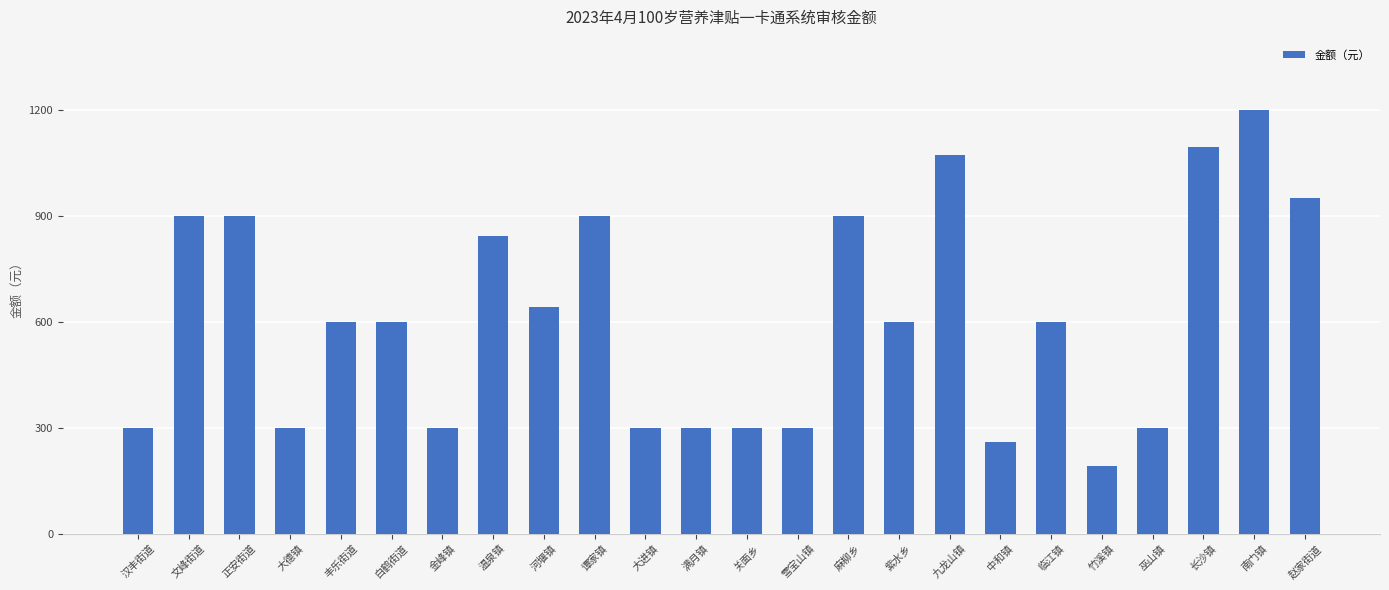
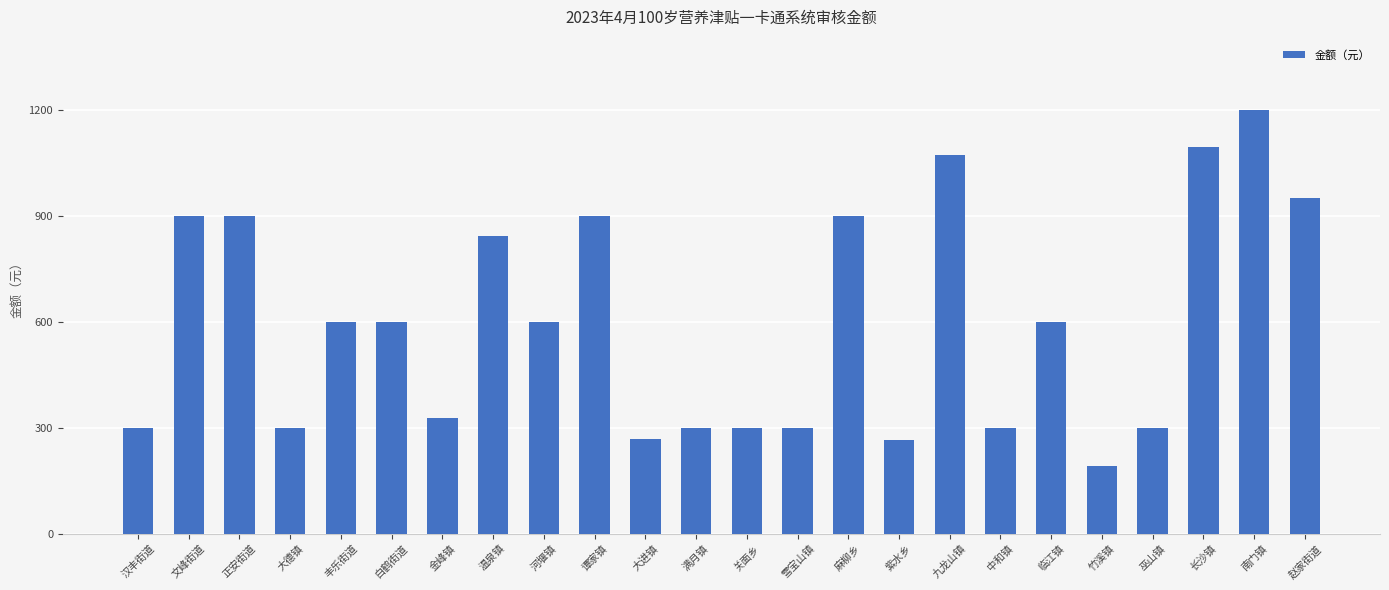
  {
    "汉丰街道": 300,
    "文峰街道": 900,
    "正安街道": 900,
    "大德镇": 300,
    "丰乐街道": 600,
    "白鹤街道": 600,
-   "金峰镇": 300,
+   "金峰镇": 330,
    "温泉镇": 840,
-   "河堰镇": 640,
+   "河堰镇": 600,
    "谭家镇": 900,
-   "大进镇": 300,
+   "大进镇": 270,
    "满月镇": 300,
    "关面乡": 300,
    "雪宝山镇": 300,
    "麻柳乡": 900,
-   "紫水乡": 600,
+   "紫水乡": 270,
    "九龙山镇": 1070,
-   "中和镇": 260,
+   "中和镇": 300,
    "临江镇": 600,
    "竹溪镇": 190,
    "巫山镇": 300,
    "长沙镇": 1100,
    "南门镇": 1200,
    "赵家街道": 950
  }
